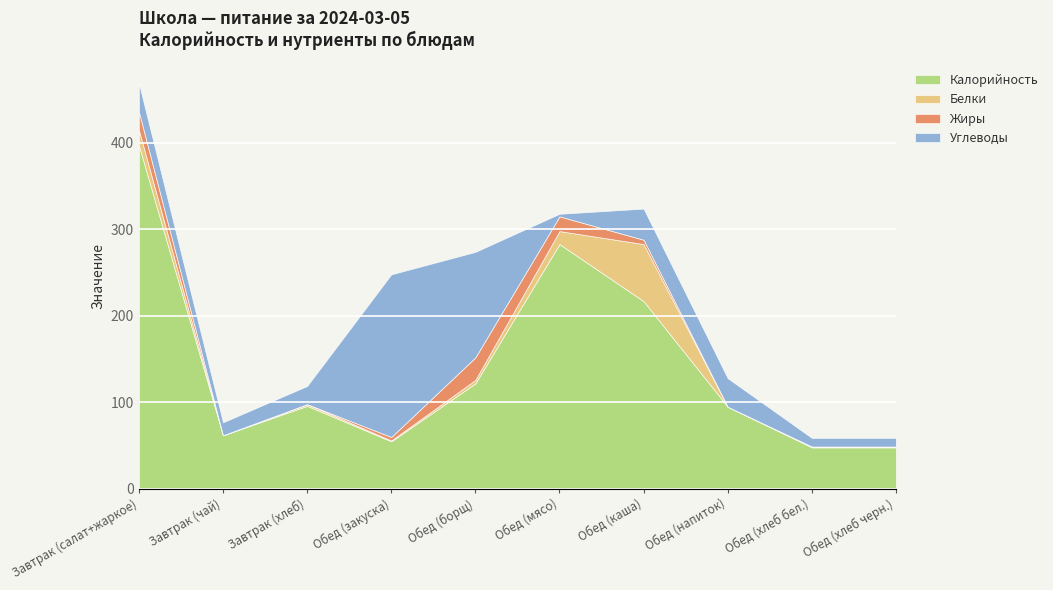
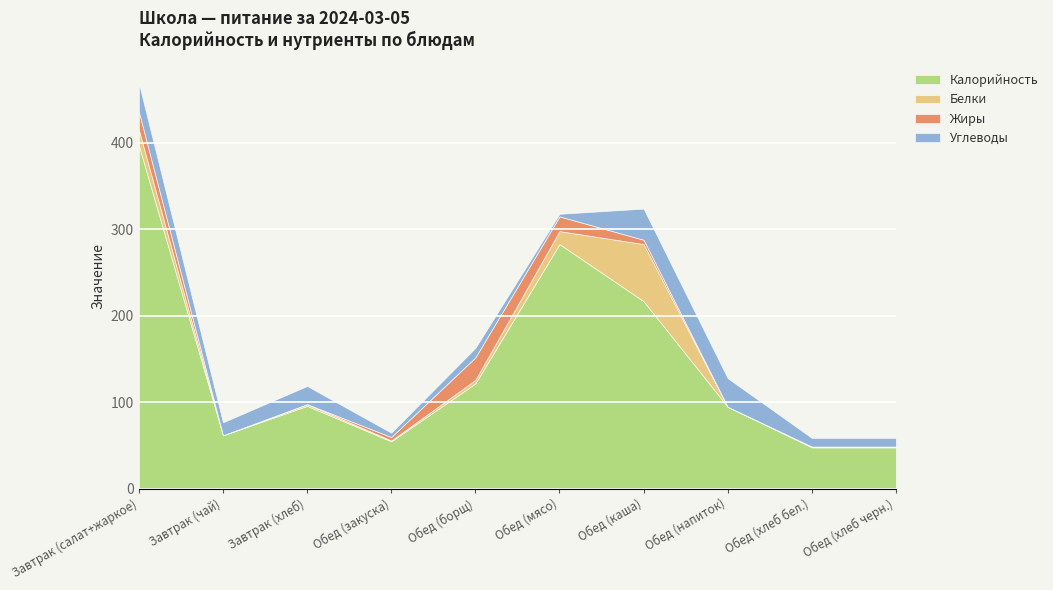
  {
    "Калорийность": {
      "Завтрак (салат+жаркое)": 400,
      "Обед (борщ)": 120,
      "Обед (мясо)": 280,
      "Обед (каша)": 220
    },
    "Белки": {
      "Завтрак (салат+жаркое)": 20,
      "Обед (борщ)": 0,
      "Обед (мясо)": 20,
      "Обед (каша)": 70
    },
    "Жиры": {
      "Завтрак (салат+жаркое)": 20,
      "Обед (закуска)": 0,
      "Обед (борщ)": 30,
      "Обед (мясо)": 20,
      "Обед (каша)": 10
    },
    "Углеводы": {
      "Завтрак (салат+жаркое)": 30,
      "Завтрак (чай)": 20,
      "Завтрак (хлеб)": 20,
-     "Обед (закуска)": 190,
-     "Обед (борщ)": 120,
+     "Обед (закуска)": 10,
+     "Обед (борщ)": 10,
      "Обед (мясо)": 0,
      "Обед (каша)": 40,
      "Обед (напиток)": 30,
      "Обед (хлеб бел.)": 10,
      "Обед (хлеб черн.)": 10
    }
  }
